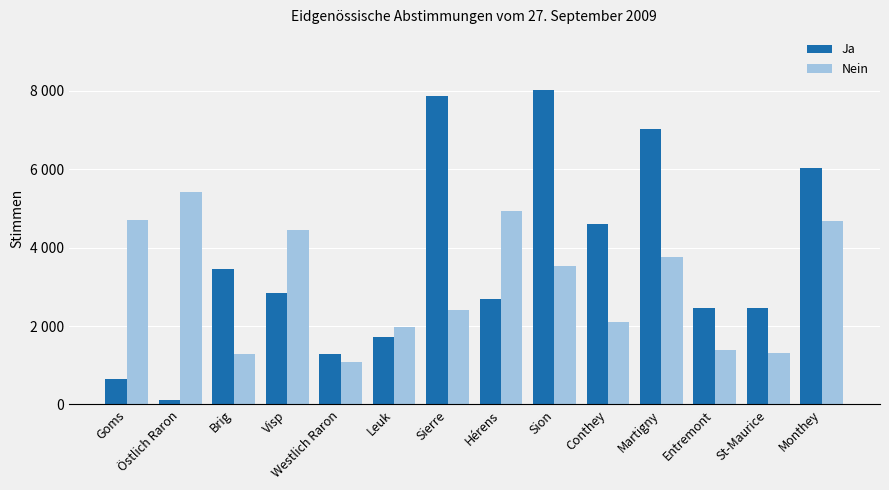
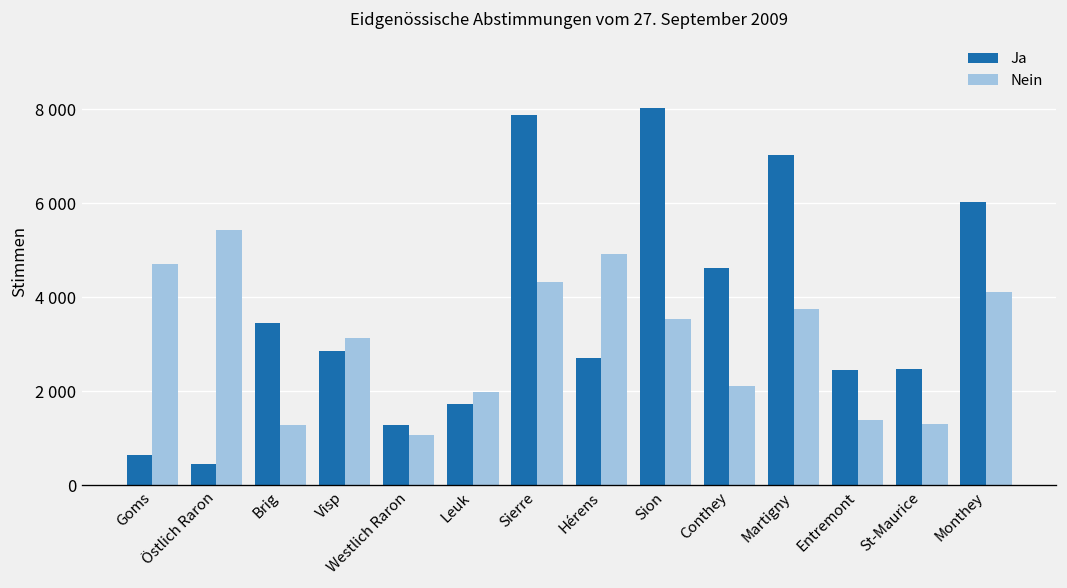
  {
    "Ja": {
      "Goms": 700,
-     "Östlich Raron": 100,
+     "Östlich Raron": 500,
      "Brig": 3500,
      "Visp": 2800,
      "Westlich Raron": 1300,
      "Leuk": 1700,
      "Sierre": 7900,
      "Hérens": 2700,
      "Sion": 8000,
      "Conthey": 4600,
      "Martigny": 7000,
      "Entremont": 2500,
      "St-Maurice": 2500,
      "Monthey": 6000
    },
    "Nein": {
      "Goms": 4700,
      "Östlich Raron": 5400,
      "Brig": 1300,
-     "Visp": 4400,
+     "Visp": 3100,
      "Westlich Raron": 1100,
      "Leuk": 2000,
-     "Sierre": 2400,
+     "Sierre": 4300,
      "Hérens": 4900,
      "Sion": 3500,
      "Conthey": 2100,
      "Martigny": 3800,
      "Entremont": 1400,
      "St-Maurice": 1300,
-     "Monthey": 4700
+     "Monthey": 4100
    }
  }
